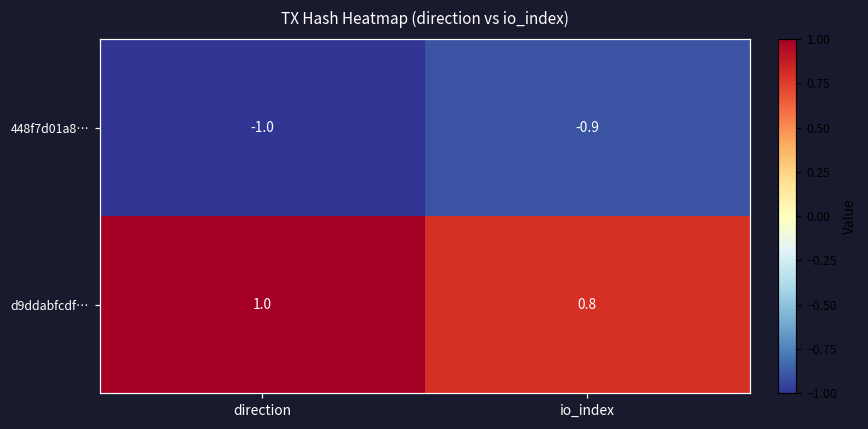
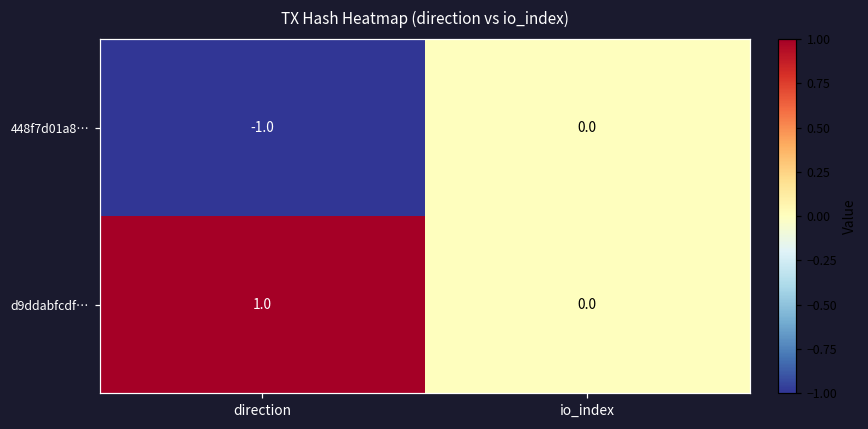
  {
    "448f7d01a8…": {
      "direction": -1.0,
-     "io_index": -0.9
+     "io_index": 0.0
    },
    "d9ddabfcdf…": {
      "direction": 1.0,
-     "io_index": 0.8
+     "io_index": 0.0
    }
  }
